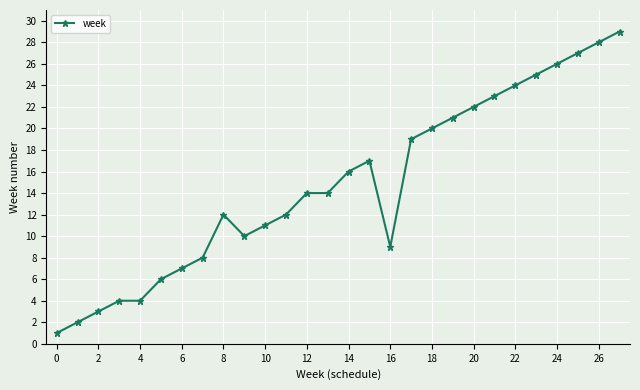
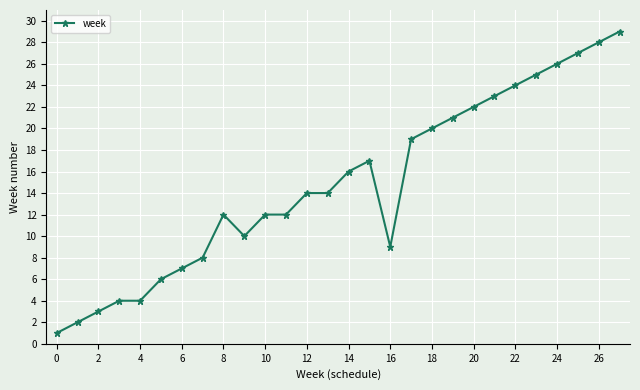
  {
    "0": 1,
    "2": 3,
    "4": 4,
    "6": 7,
    "8": 12,
-   "10": 11,
+   "10": 12,
    "12": 14,
    "14": 16,
    "16": 9,
    "18": 20,
    "20": 22,
    "22": 24,
    "24": 26,
    "26": 28
  }
